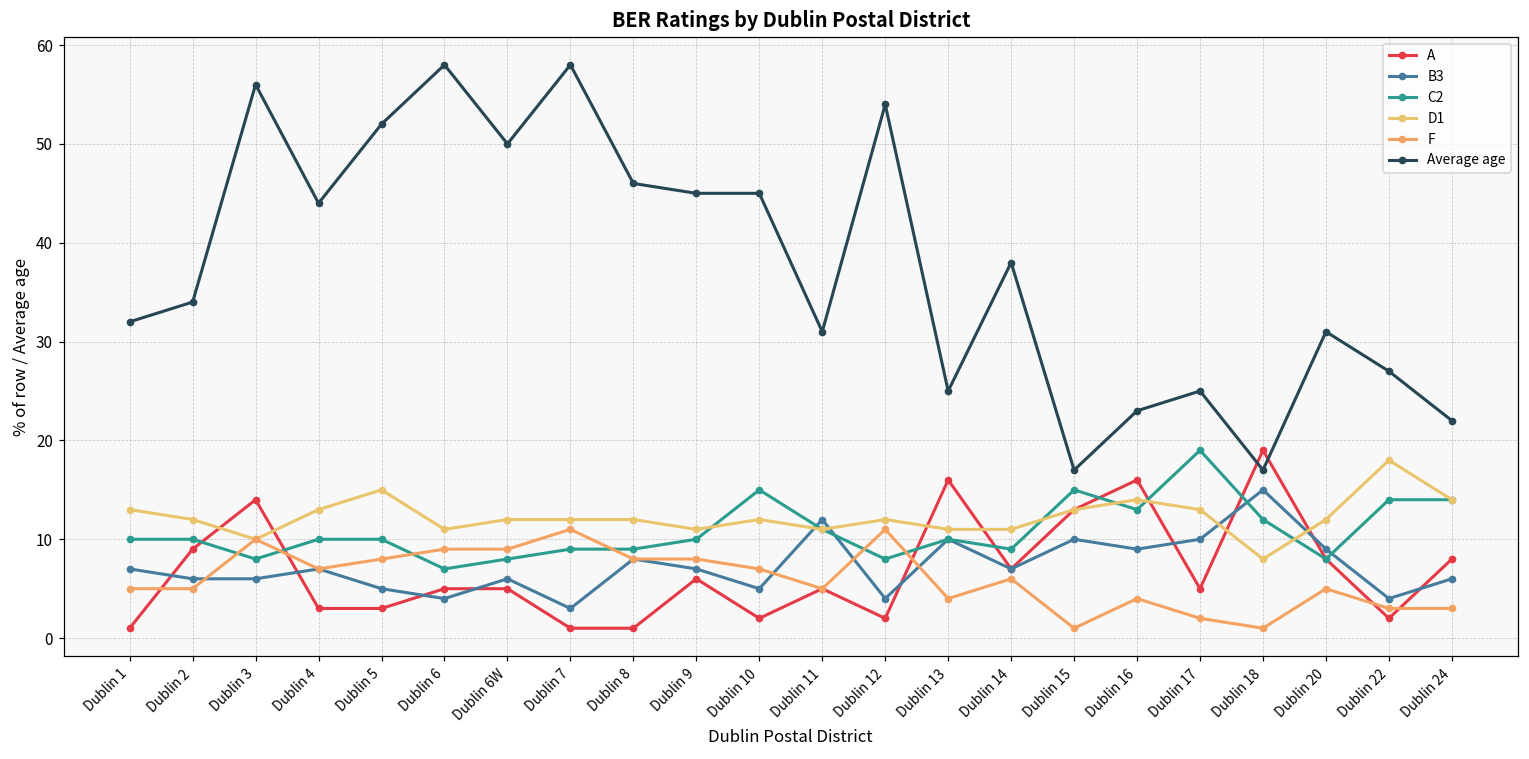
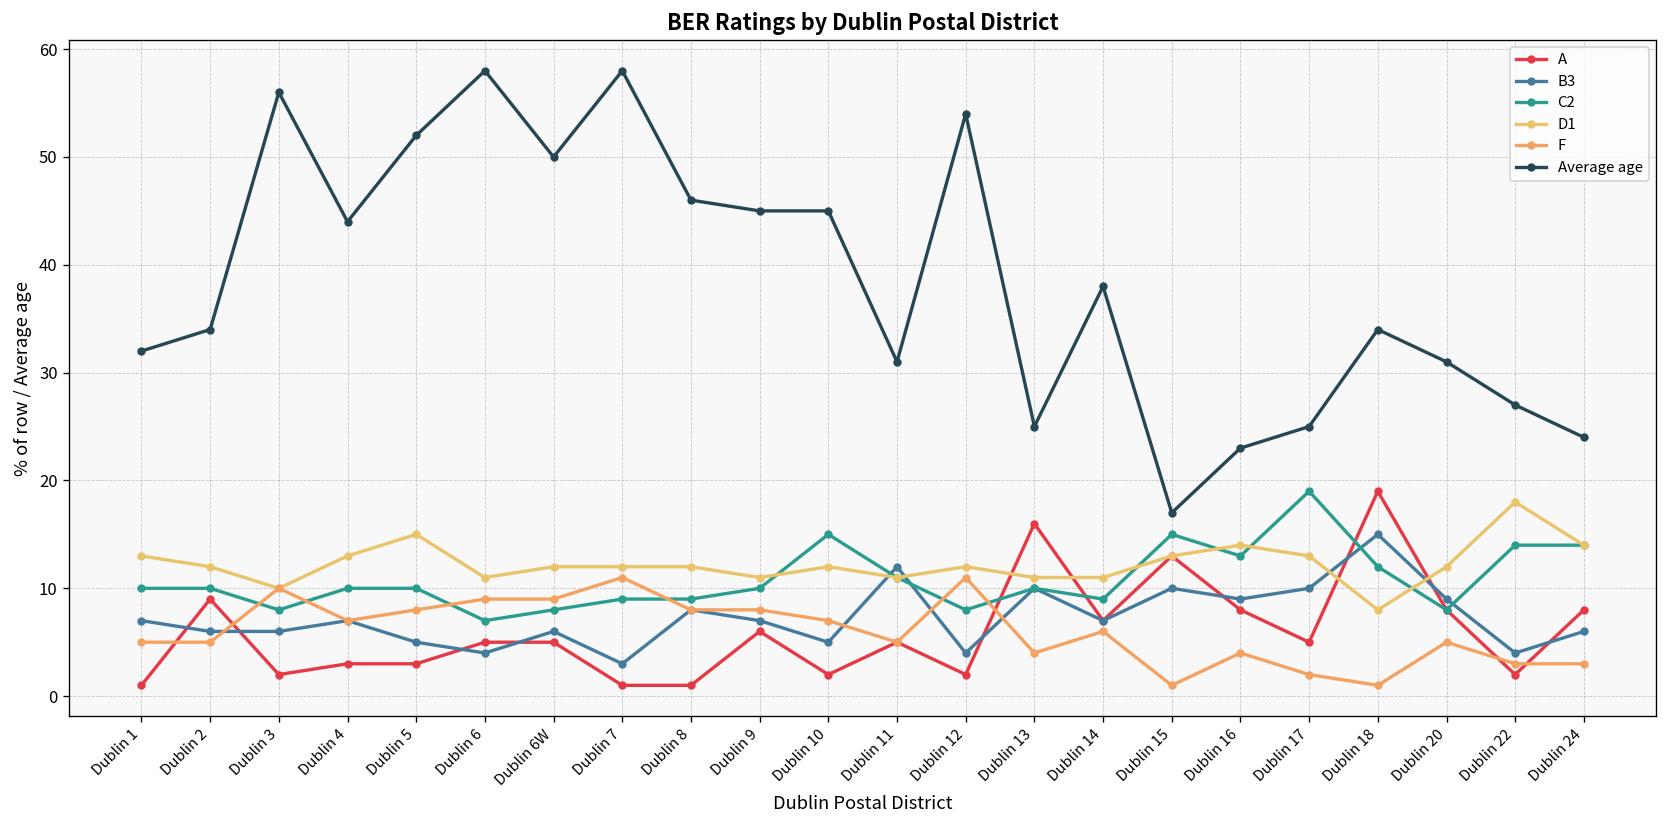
  {
    "A": {
      "Dublin 1": 1,
      "Dublin 2": 9,
-     "Dublin 3": 14,
+     "Dublin 3": 2,
      "Dublin 4": 3,
      "Dublin 5": 3,
      "Dublin 6": 5,
      "Dublin 6W": 5,
      "Dublin 7": 1,
      "Dublin 8": 1,
      "Dublin 9": 6,
      "Dublin 10": 2,
      "Dublin 12": 2,
      "Dublin 13": 16,
-     "Dublin 16": 16,
+     "Dublin 16": 8,
      "Dublin 17": 5,
      "Dublin 18": 19,
      "Dublin 22": 2,
      "Dublin 24": 8
    },
    "Average age": {
      "Dublin 1": 32,
      "Dublin 2": 34,
      "Dublin 3": 56,
      "Dublin 4": 44,
      "Dublin 5": 52,
      "Dublin 6": 58,
      "Dublin 6W": 50,
      "Dublin 7": 58,
      "Dublin 8": 46,
      "Dublin 9": 45,
      "Dublin 10": 45,
      "Dublin 11": 31,
      "Dublin 12": 54,
      "Dublin 13": 25,
      "Dublin 14": 38,
      "Dublin 15": 17,
      "Dublin 16": 23,
      "Dublin 17": 25,
-     "Dublin 18": 17,
+     "Dublin 18": 34,
      "Dublin 20": 31,
      "Dublin 22": 27,
-     "Dublin 24": 22
+     "Dublin 24": 24
    }
  }
